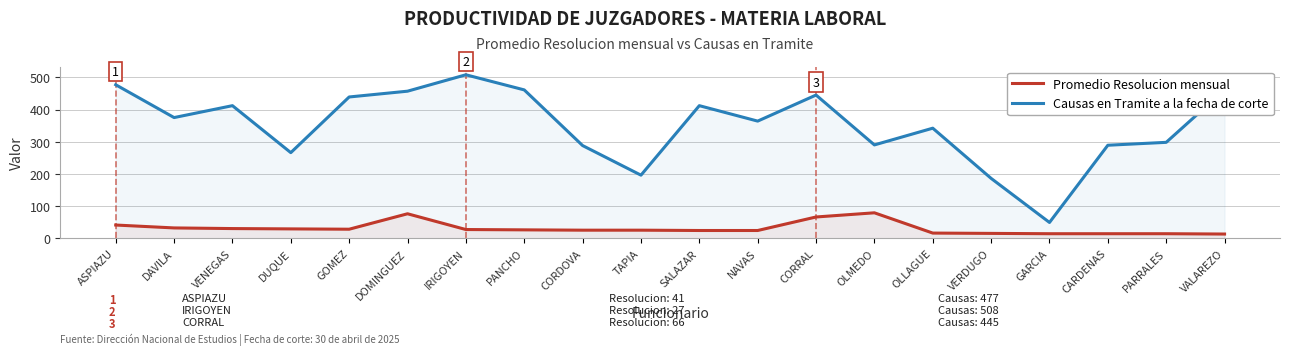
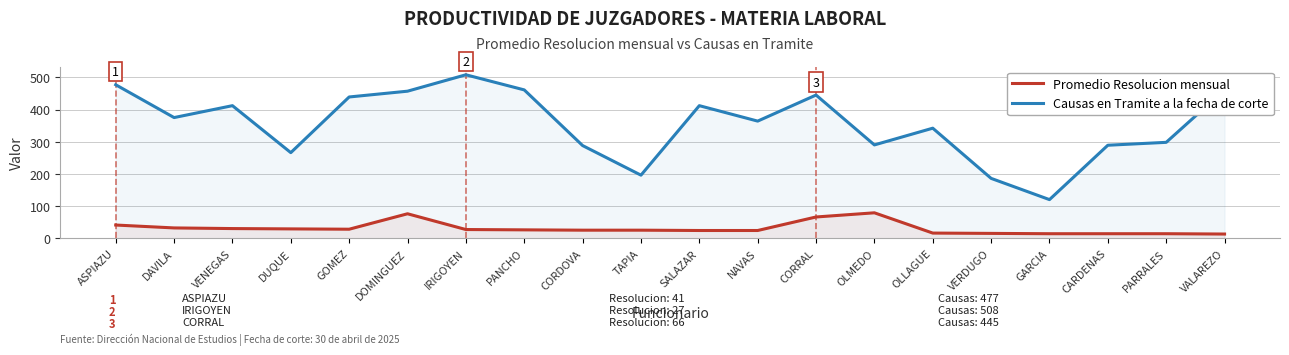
  {
    "Promedio Resolucion mensual": {
      "ASPIAZU": 40,
      "DAVILA": 30,
      "VENEGAS": 30,
      "DUQUE": 30,
      "GOMEZ": 30,
      "DOMINGUEZ": 80,
      "IRIGOYEN": 30,
      "PANCHO": 30,
      "CORDOVA": 30,
      "TAPIA": 30,
      "SALAZAR": 20,
      "NAVAS": 20,
      "CORRAL": 70,
      "OLMEDO": 80,
      "OLLAGUE": 20,
      "VERDUGO": 20,
      "GARCIA": 10,
      "CARDENAS": 10,
      "PARRALES": 10,
      "VALAREZO": 10
    },
    "Causas en Tramite a la fecha de corte": {
      "DAVILA": 380,
      "VENEGAS": 410,
      "DUQUE": 270,
      "GOMEZ": 440,
      "DOMINGUEZ": 460,
      "PANCHO": 460,
      "CORDOVA": 290,
      "TAPIA": 200,
      "SALAZAR": 410,
      "NAVAS": 360,
      "OLMEDO": 290,
      "OLLAGUE": 340,
      "VERDUGO": 190,
-     "GARCIA": 50,
+     "GARCIA": 120,
      "CARDENAS": 290,
      "PARRALES": 300
    }
  }
